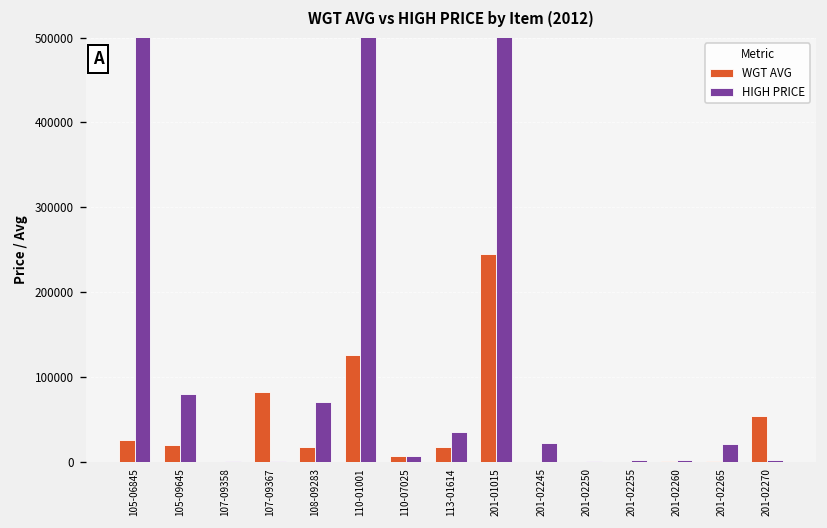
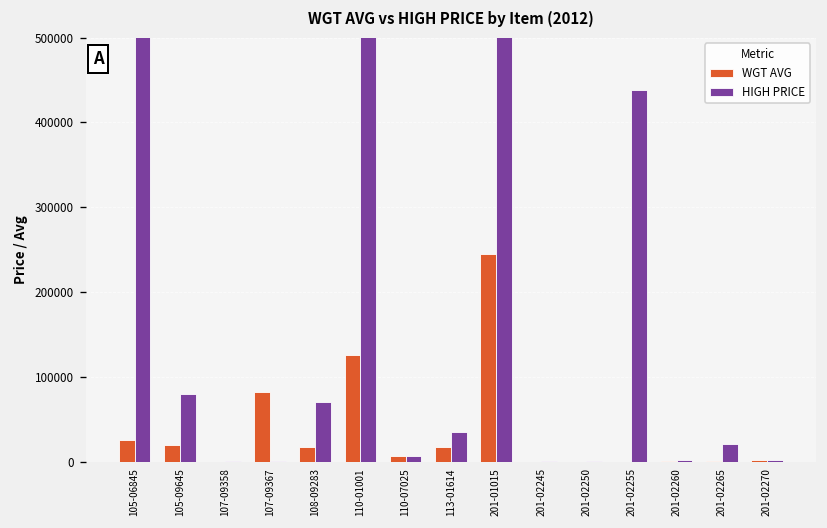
  {
    "WGT AVG": {
      "105-06845": 30000,
      "105-09645": 20000,
      "107-09367": 80000,
      "108-09283": 20000,
      "110-01001": 130000,
      "110-07025": 10000,
      "113-01614": 20000,
      "201-01015": 240000,
-     "201-02270": 50000
+     "201-02270": 0
    },
    "HIGH PRICE": {
      "105-09645": 80000,
      "108-09283": 70000,
      "110-07025": 10000,
      "113-01614": 40000,
-     "201-02245": 20000,
-     "201-02255": 0,
+     "201-02245": 0,
+     "201-02255": 440000,
      "201-02265": 20000
    }
  }
